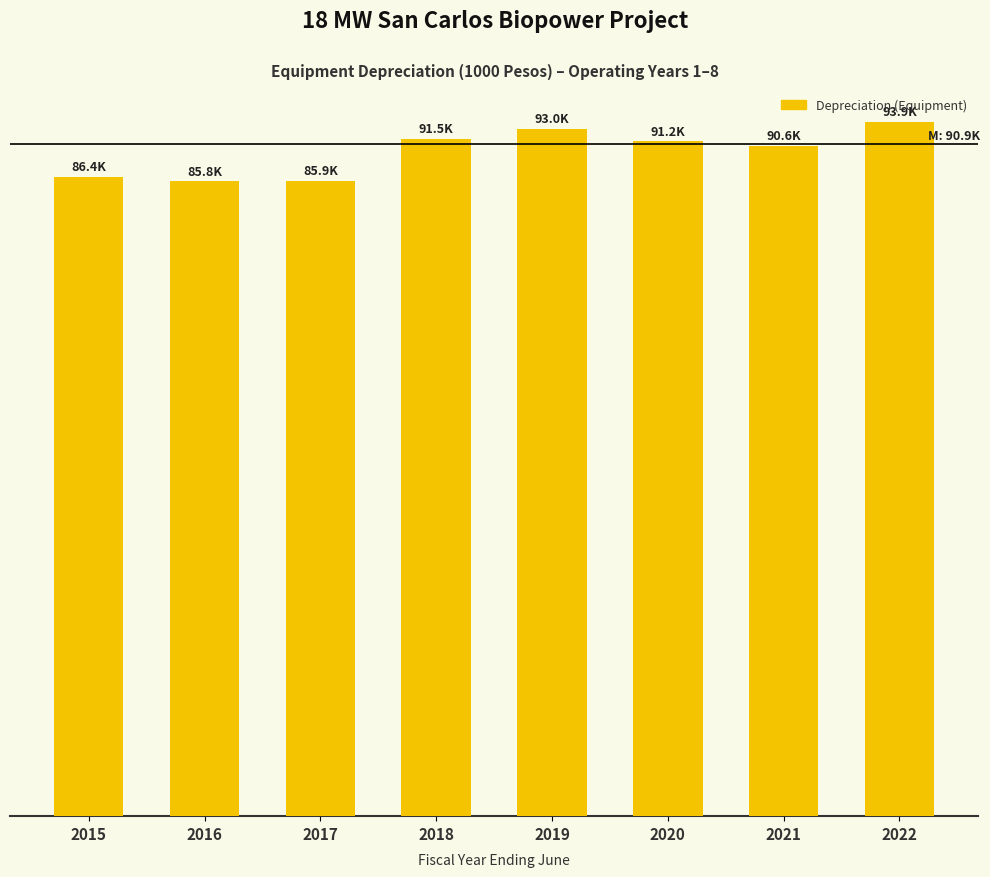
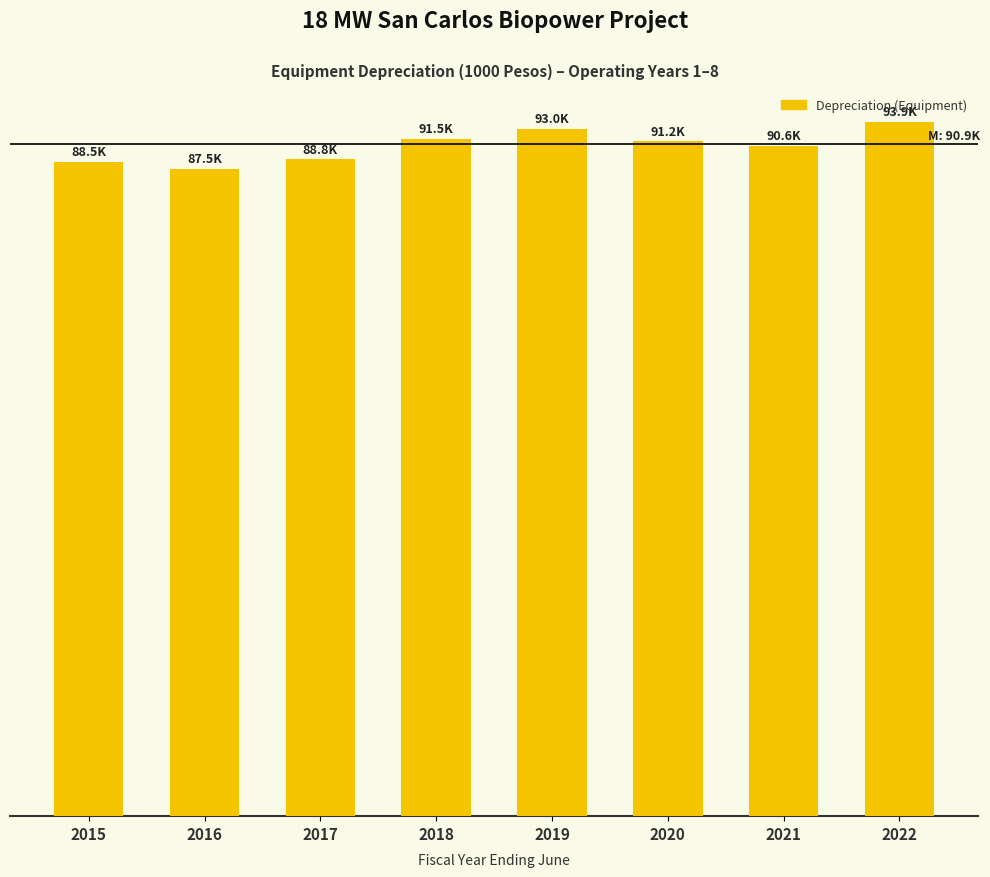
  {
-   "2015": "86.4K",
-   "2016": "85.8K",
-   "2017": "85.9K",
+   "2015": "88.5K",
+   "2016": "87.5K",
+   "2017": "88.8K",
    "2018": "91.5K",
    "2019": "93.0K",
    "2020": "91.2K",
    "2021": "90.6K",
    "2022": "93.9K"
  }
